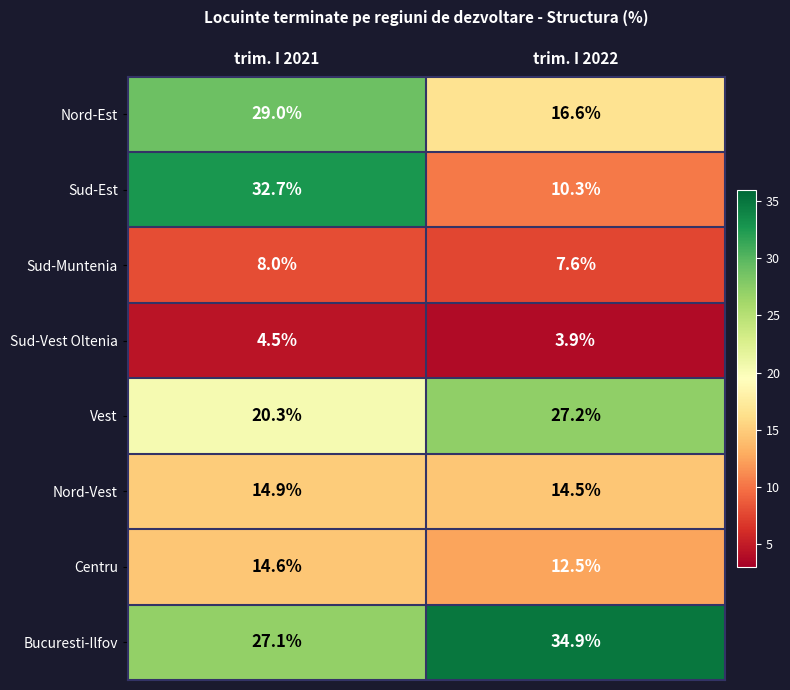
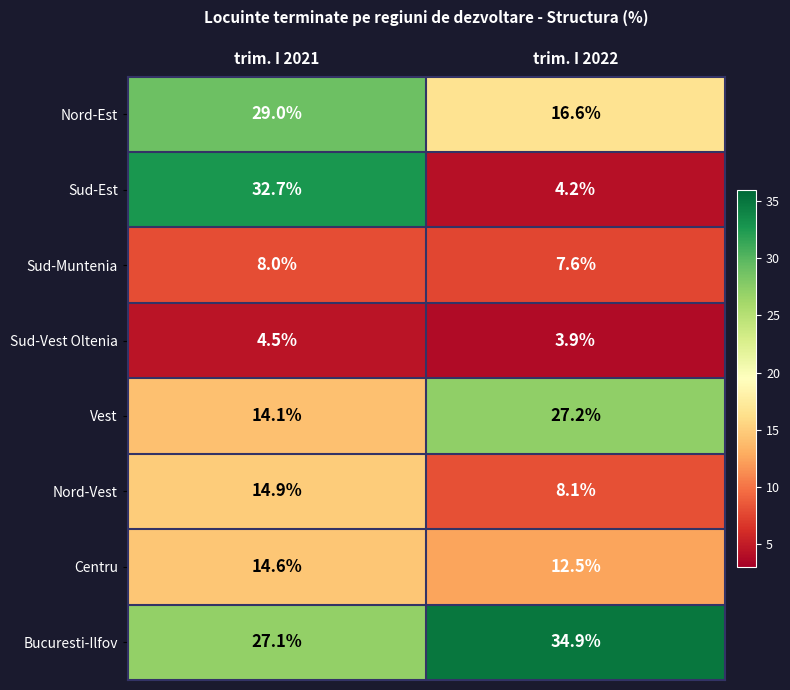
  {
    "Nord-Est": {
      "trim. I 2021": "29.0%",
      "trim. I 2022": "16.6%"
    },
    "Sud-Est": {
      "trim. I 2021": "32.7%",
-     "trim. I 2022": "10.3%"
+     "trim. I 2022": "4.2%"
    },
    "Sud-Muntenia": {
      "trim. I 2021": "8.0%",
      "trim. I 2022": "7.6%"
    },
    "Sud-Vest Oltenia": {
      "trim. I 2021": "4.5%",
      "trim. I 2022": "3.9%"
    },
    "Vest": {
-     "trim. I 2021": "20.3%",
+     "trim. I 2021": "14.1%",
      "trim. I 2022": "27.2%"
    },
    "Nord-Vest": {
      "trim. I 2021": "14.9%",
-     "trim. I 2022": "14.5%"
+     "trim. I 2022": "8.1%"
    },
    "Centru": {
      "trim. I 2021": "14.6%",
      "trim. I 2022": "12.5%"
    },
    "Bucuresti-Ilfov": {
      "trim. I 2021": "27.1%",
      "trim. I 2022": "34.9%"
    }
  }
